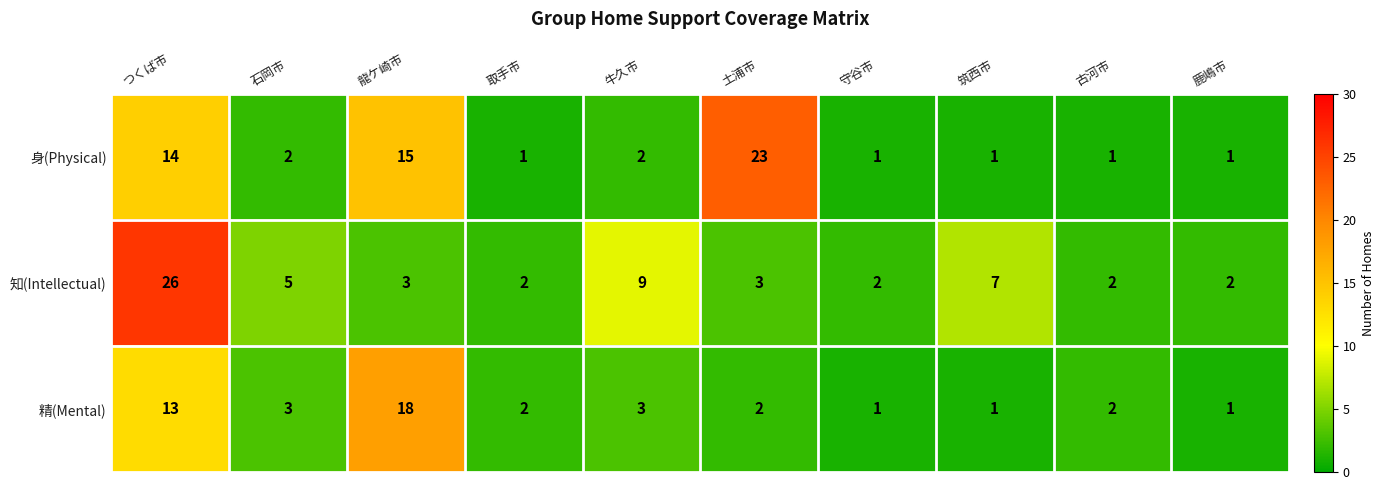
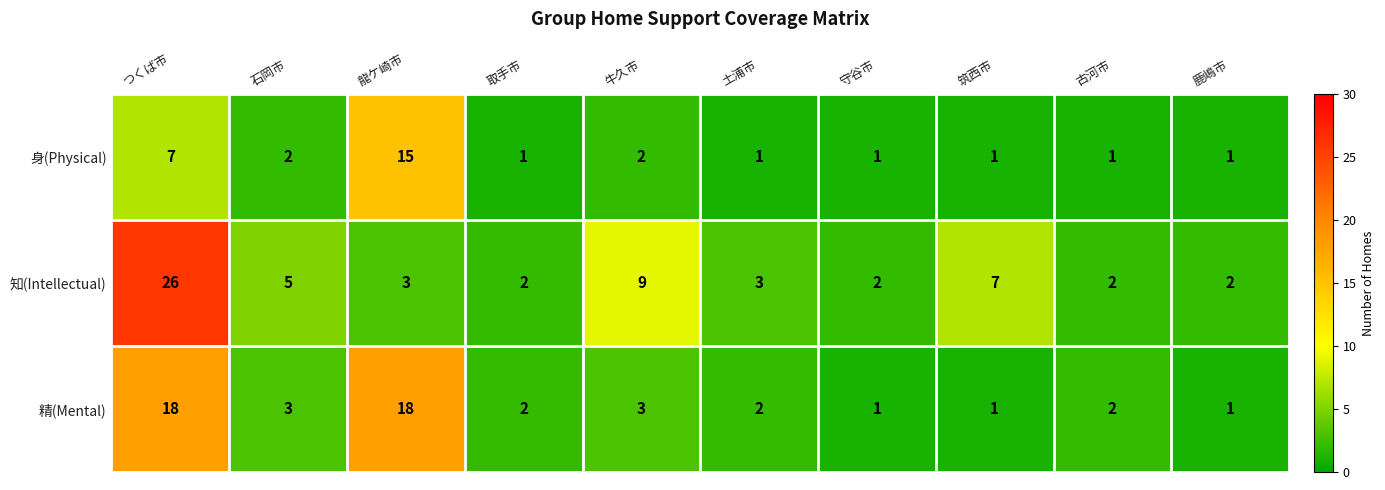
  {
    "身(Physical)": {
-     "つくば市": 14,
+     "つくば市": 7,
      "石岡市": 2,
      "龍ケ崎市": 15,
      "取手市": 1,
      "牛久市": 2,
-     "土浦市": 23,
+     "土浦市": 1,
      "守谷市": 1,
      "筑西市": 1,
      "古河市": 1,
      "鹿嶋市": 1
    },
    "知(Intellectual)": {
      "つくば市": 26,
      "石岡市": 5,
      "龍ケ崎市": 3,
      "取手市": 2,
      "牛久市": 9,
      "土浦市": 3,
      "守谷市": 2,
      "筑西市": 7,
      "古河市": 2,
      "鹿嶋市": 2
    },
    "精(Mental)": {
-     "つくば市": 13,
+     "つくば市": 18,
      "石岡市": 3,
      "龍ケ崎市": 18,
      "取手市": 2,
      "牛久市": 3,
      "土浦市": 2,
      "守谷市": 1,
      "筑西市": 1,
      "古河市": 2,
      "鹿嶋市": 1
    }
  }
